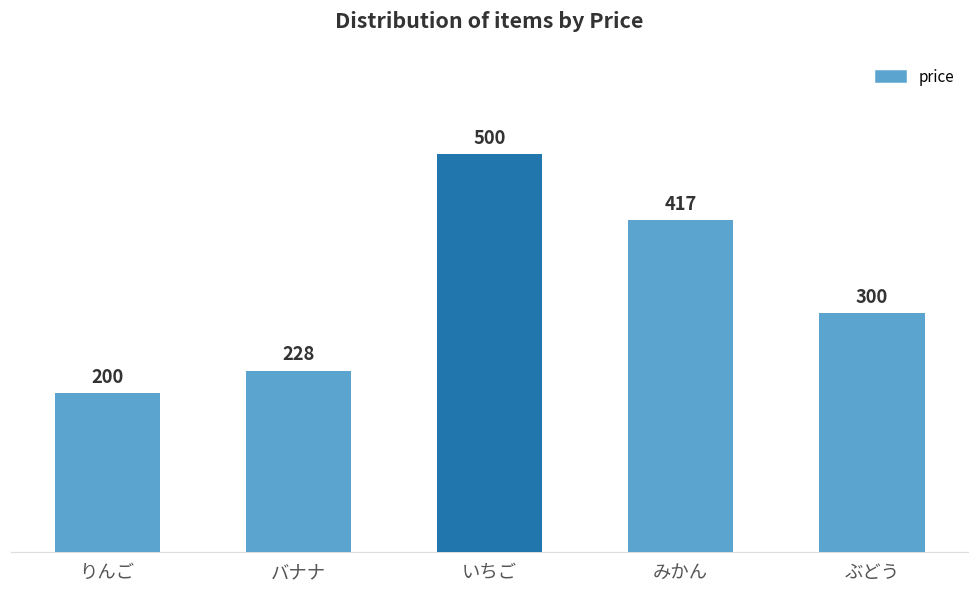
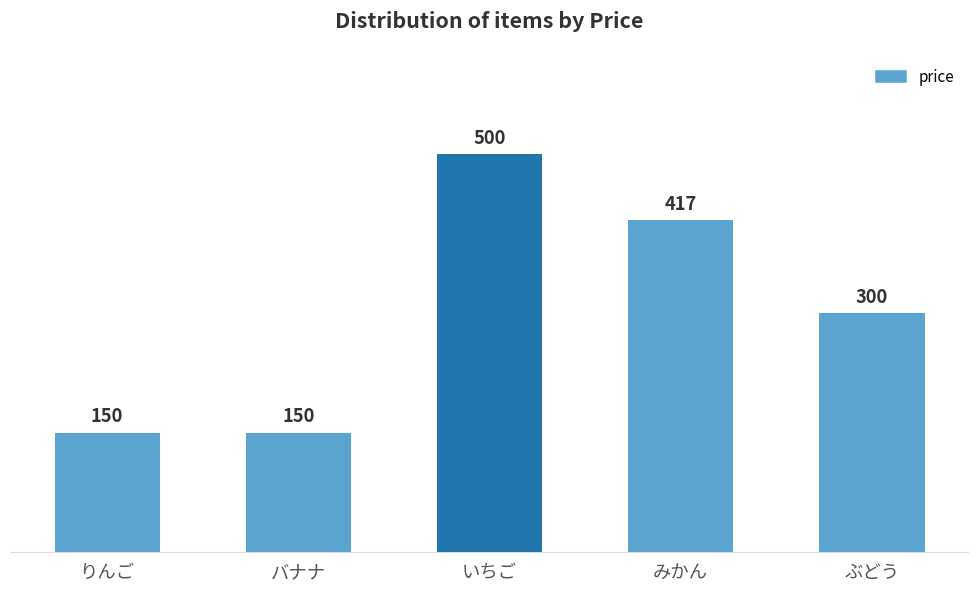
  {
-   "りんご": 200,
-   "バナナ": 228,
+   "りんご": 150,
+   "バナナ": 150,
    "いちご": 500,
    "みかん": 417,
    "ぶどう": 300
  }
